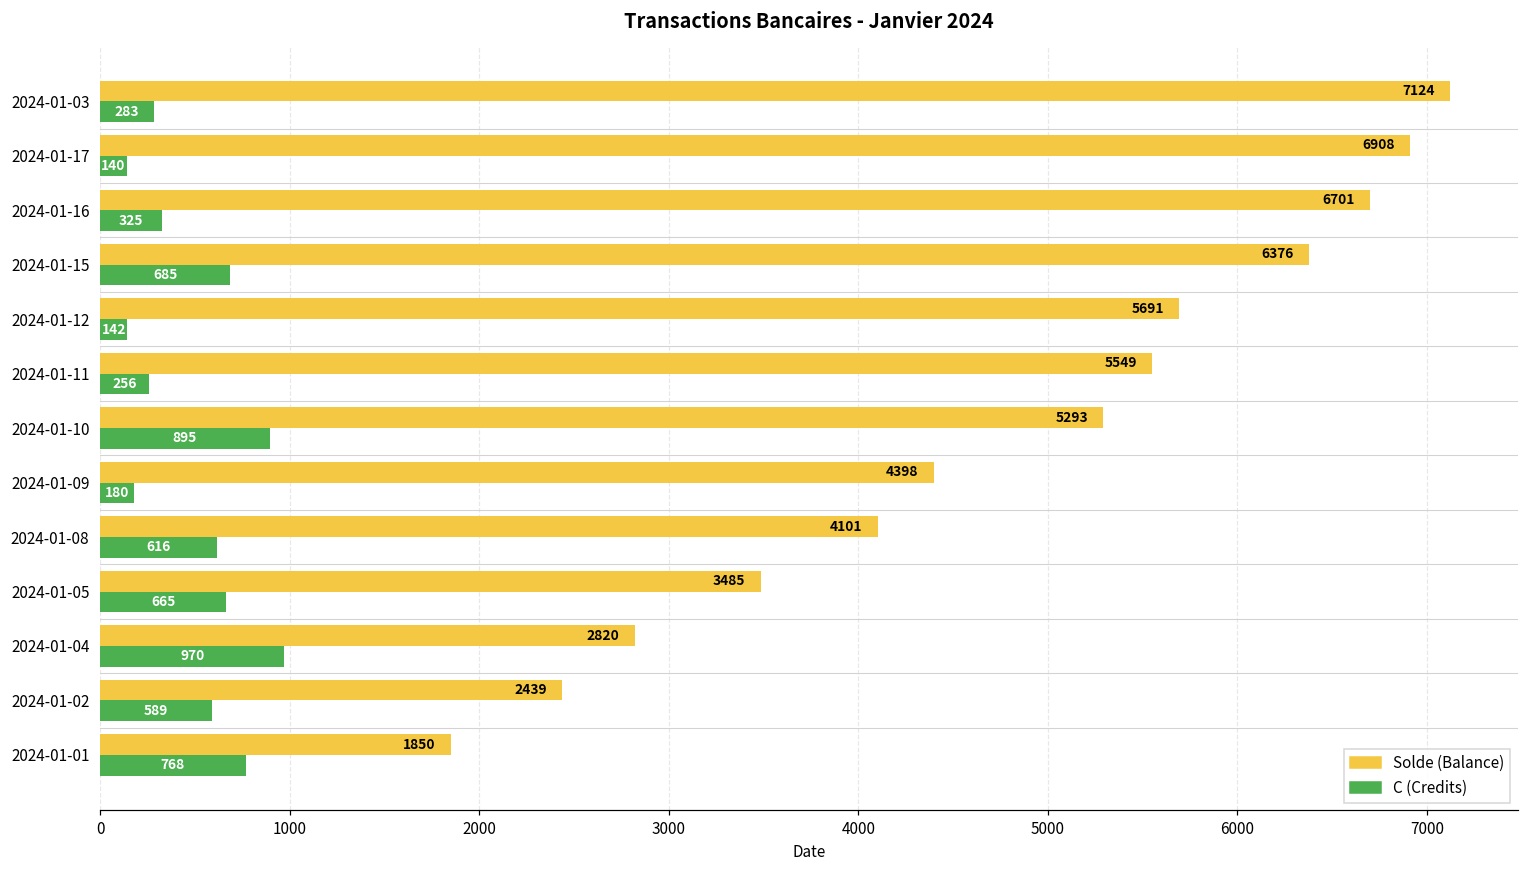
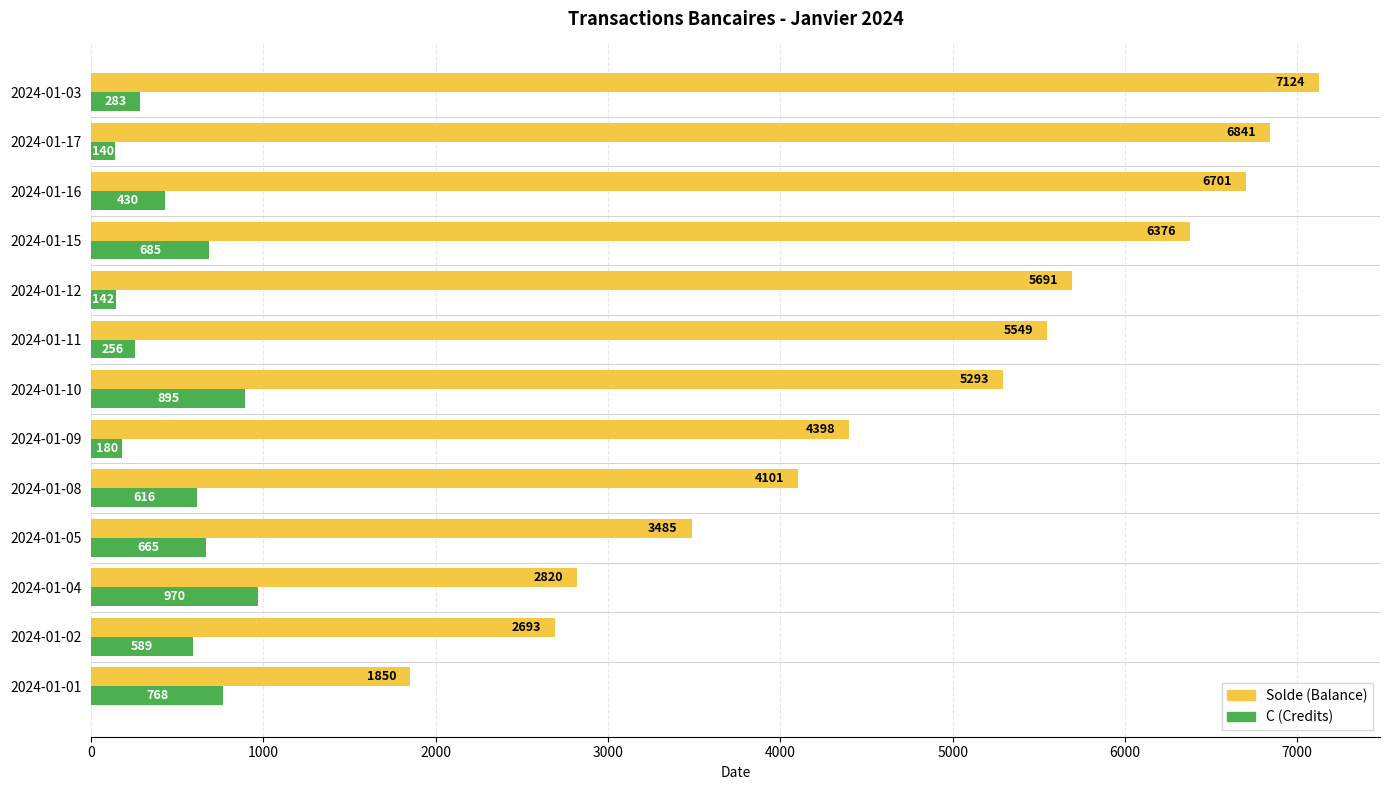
  {
    "Solde (Balance)": {
      "2024-01-03": 7124,
-     "2024-01-17": 6908,
+     "2024-01-17": 6841,
      "2024-01-16": 6701,
      "2024-01-15": 6376,
      "2024-01-12": 5691,
      "2024-01-11": 5549,
      "2024-01-10": 5293,
      "2024-01-09": 4398,
      "2024-01-08": 4101,
      "2024-01-05": 3485,
      "2024-01-04": 2820,
-     "2024-01-02": 2439,
+     "2024-01-02": 2693,
      "2024-01-01": 1850
    },
    "C (Credits)": {
      "2024-01-03": 283,
      "2024-01-17": 140,
-     "2024-01-16": 325,
+     "2024-01-16": 430,
      "2024-01-15": 685,
      "2024-01-12": 142,
      "2024-01-11": 256,
      "2024-01-10": 895,
      "2024-01-09": 180,
      "2024-01-08": 616,
      "2024-01-05": 665,
      "2024-01-04": 970,
      "2024-01-02": 589,
      "2024-01-01": 768
    }
  }
